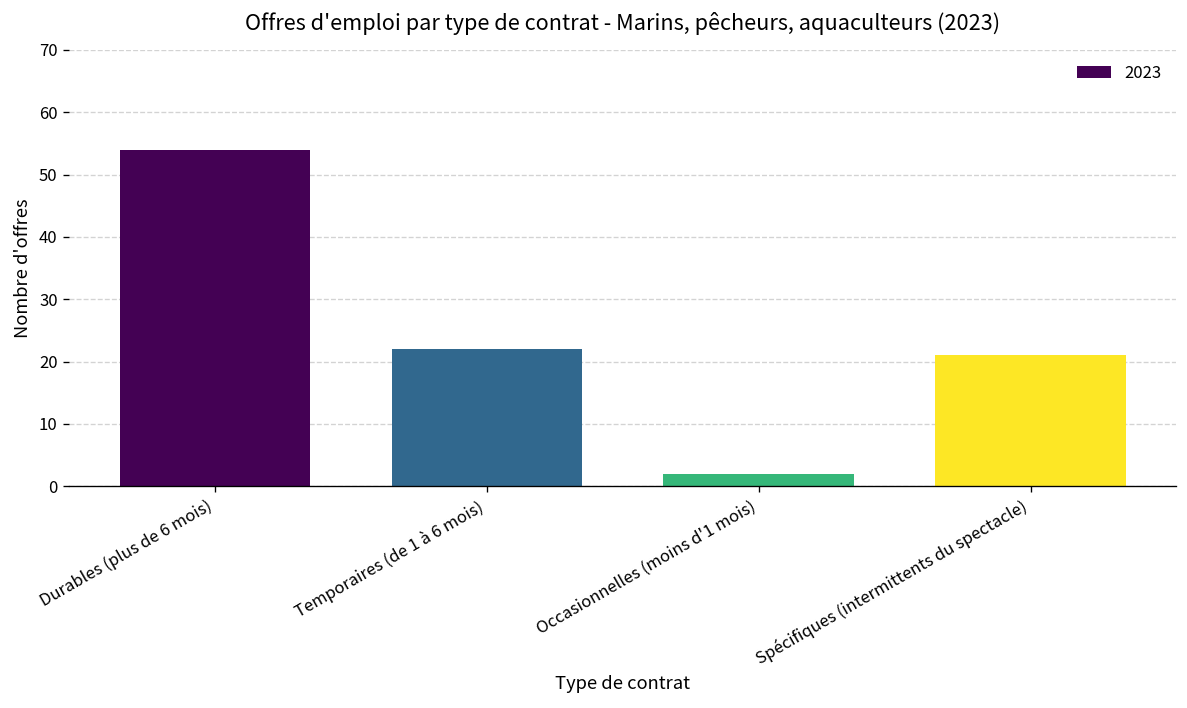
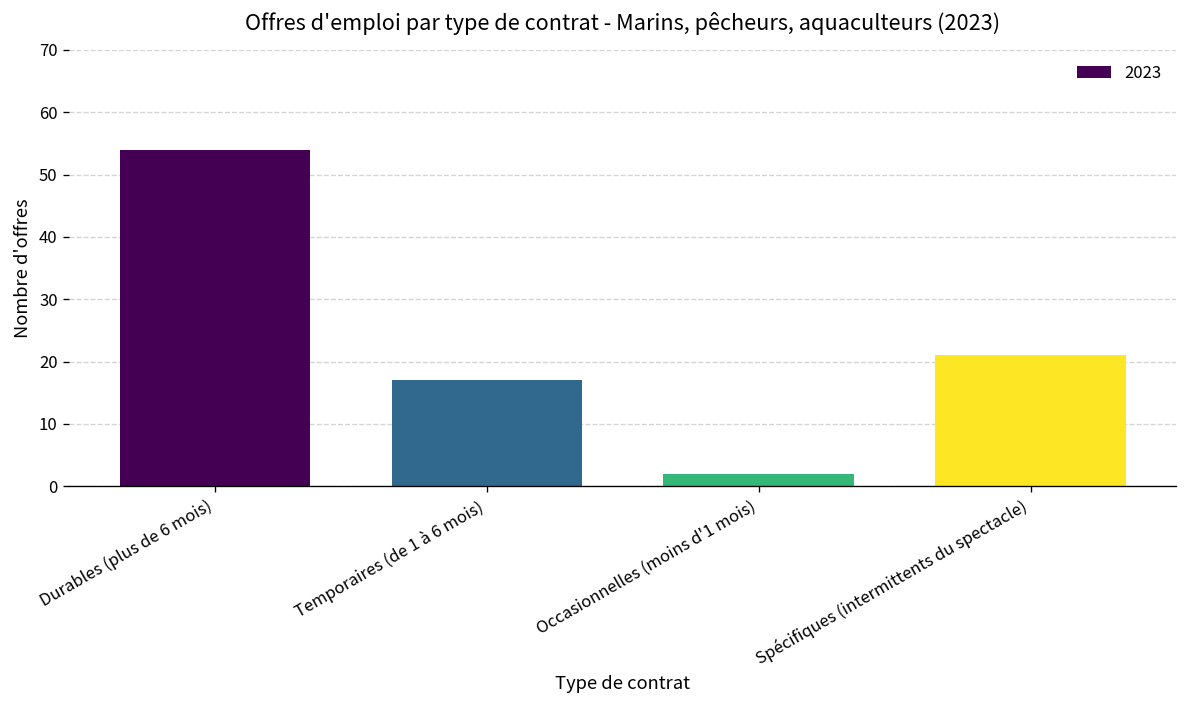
  {
    "Durables (plus de 6 mois)": 54,
-   "Temporaires (de 1 à 6 mois)": 22,
+   "Temporaires (de 1 à 6 mois)": 17,
    "Occasionnelles (moins d'1 mois)": 2,
    "Spécifiques (intermittents du spectacle)": 21
  }
